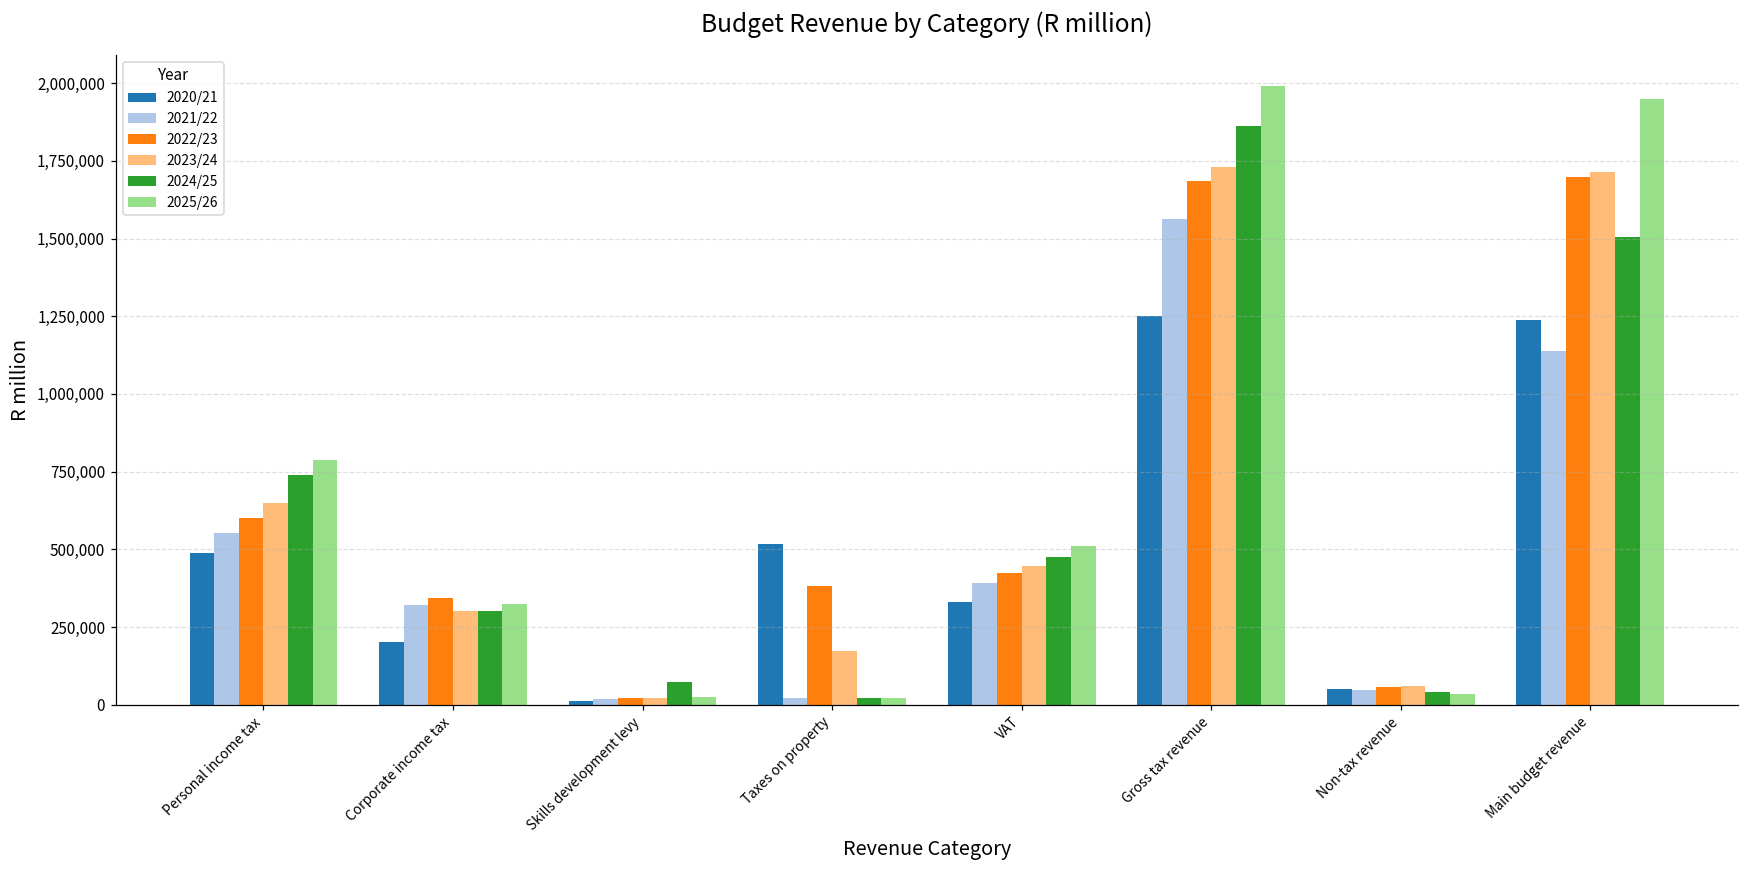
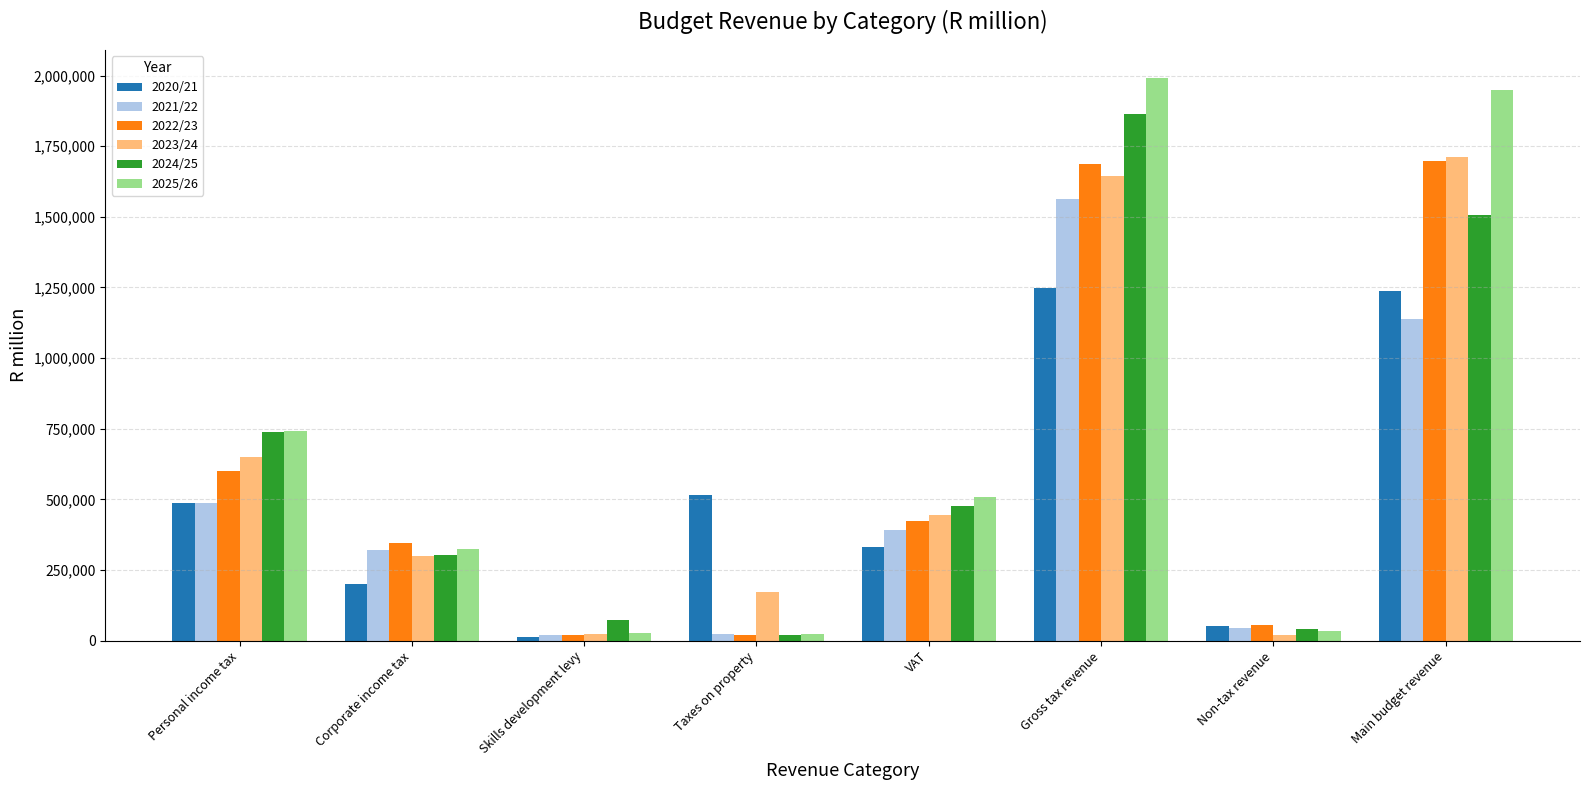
  {
    "2020/21": {
      "Personal income tax": "490,000",
      "Corporate income tax": "200,000",
      "Skills development levy": "10,000",
      "Taxes on property": "520,000",
      "VAT": "330,000",
      "Gross tax revenue": "1,250,000",
      "Non-tax revenue": "50,000",
      "Main budget revenue": "1,240,000"
    },
    "2021/22": {
-     "Personal income tax": "550,000",
+     "Personal income tax": "490,000",
      "Corporate income tax": "320,000",
      "Skills development levy": "20,000",
      "Taxes on property": "20,000",
      "VAT": "390,000",
      "Gross tax revenue": "1,560,000",
      "Non-tax revenue": "50,000",
      "Main budget revenue": "1,140,000"
    },
    "2022/23": {
      "Personal income tax": "600,000",
      "Corporate income tax": "340,000",
      "Skills development levy": "20,000",
-     "Taxes on property": "380,000",
+     "Taxes on property": "20,000",
      "VAT": "420,000",
      "Gross tax revenue": "1,690,000",
      "Non-tax revenue": "60,000",
      "Main budget revenue": "1,700,000"
    },
    "2023/24": {
      "Personal income tax": "650,000",
      "Corporate income tax": "300,000",
      "Skills development levy": "20,000",
      "Taxes on property": "170,000",
      "VAT": "450,000",
-     "Gross tax revenue": "1,730,000",
-     "Non-tax revenue": "60,000",
+     "Gross tax revenue": "1,640,000",
+     "Non-tax revenue": "20,000",
      "Main budget revenue": "1,710,000"
    },
    "2024/25": {
      "Personal income tax": "740,000",
      "Corporate income tax": "300,000",
      "Skills development levy": "70,000",
      "Taxes on property": "20,000",
      "VAT": "480,000",
      "Gross tax revenue": "1,860,000",
      "Non-tax revenue": "40,000",
      "Main budget revenue": "1,510,000"
    },
    "2025/26": {
-     "Personal income tax": "790,000",
+     "Personal income tax": "740,000",
      "Corporate income tax": "320,000",
      "Skills development levy": "30,000",
      "Taxes on property": "20,000",
      "VAT": "510,000",
      "Gross tax revenue": "1,990,000",
      "Non-tax revenue": "30,000",
      "Main budget revenue": "1,950,000"
    }
  }
